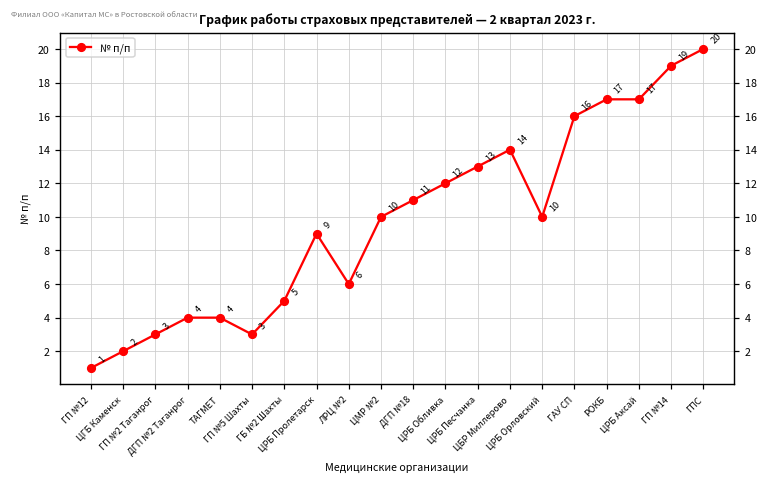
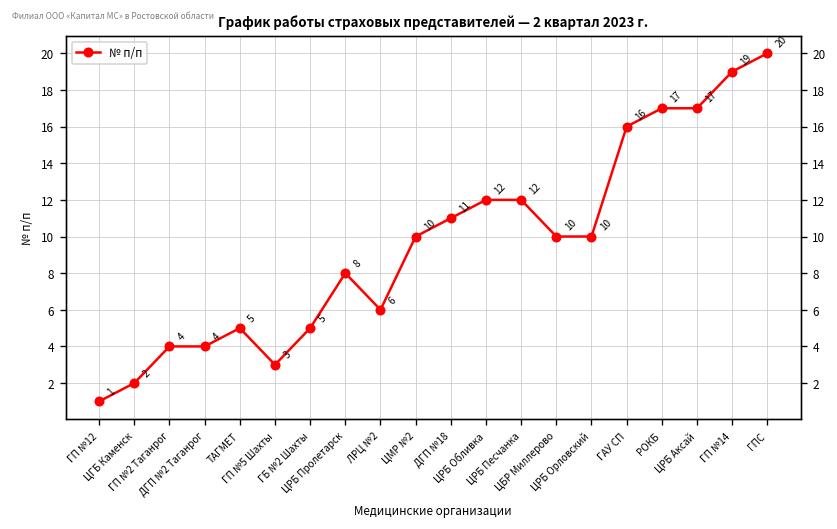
  {
    "ГП №12": 1,
    "ЦГБ Каменск": 2,
-   "ГП №2 Таганрог": 3,
+   "ГП №2 Таганрог": 4,
    "ДГП №2 Таганрог": 4,
-   "ТАГМЕТ": 4,
+   "ТАГМЕТ": 5,
    "ГП №5 Шахты": 3,
    "ГБ №2 Шахты": 5,
-   "ЦРБ Пролетарск": 9,
+   "ЦРБ Пролетарск": 8,
    "ЛРЦ №2": 6,
    "ЦМР №2": 10,
    "ДГП №18": 11,
    "ЦРБ Обливка": 12,
-   "ЦРБ Песчанка": 13,
-   "ЦБР Миллерово": 14,
+   "ЦРБ Песчанка": 12,
+   "ЦБР Миллерово": 10,
    "ЦРБ Орловский": 10,
    "ГАУ СП": 16,
    "РОКБ": 17,
    "ЦРБ Аксай": 17,
    "ГП №14": 19,
    "ГПС": 20
  }
